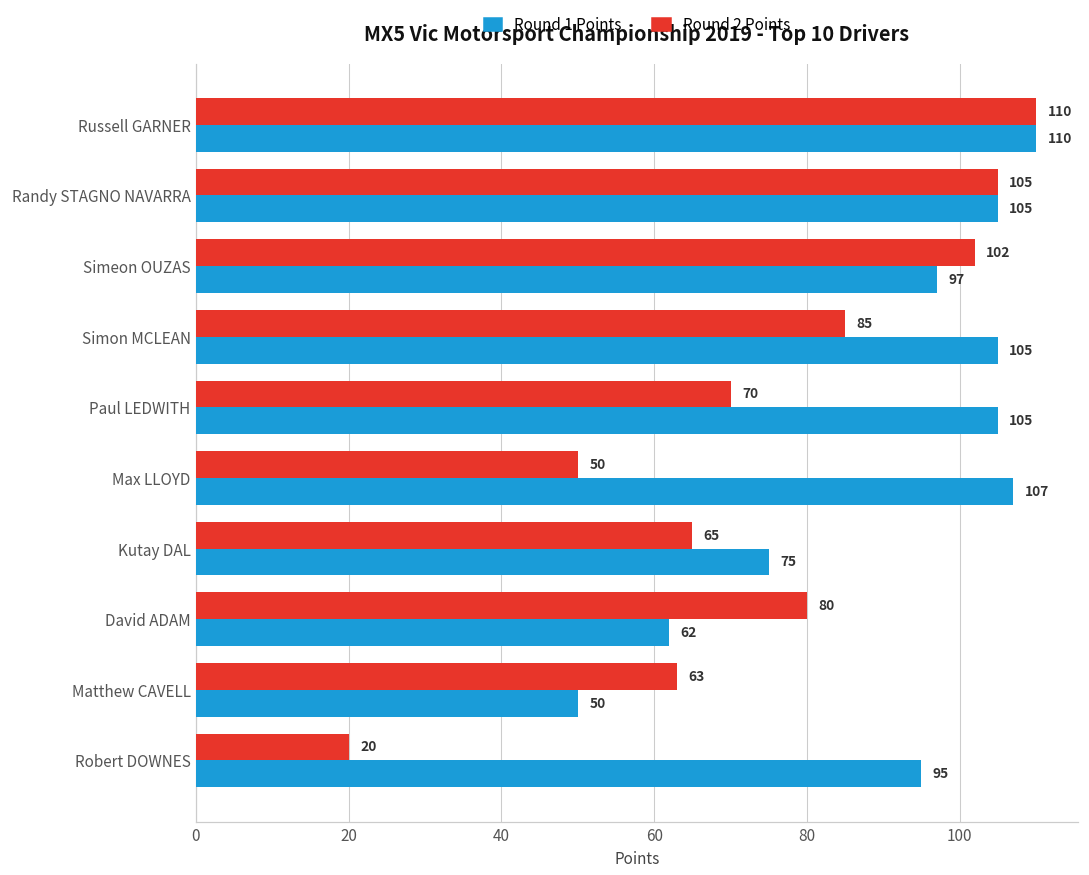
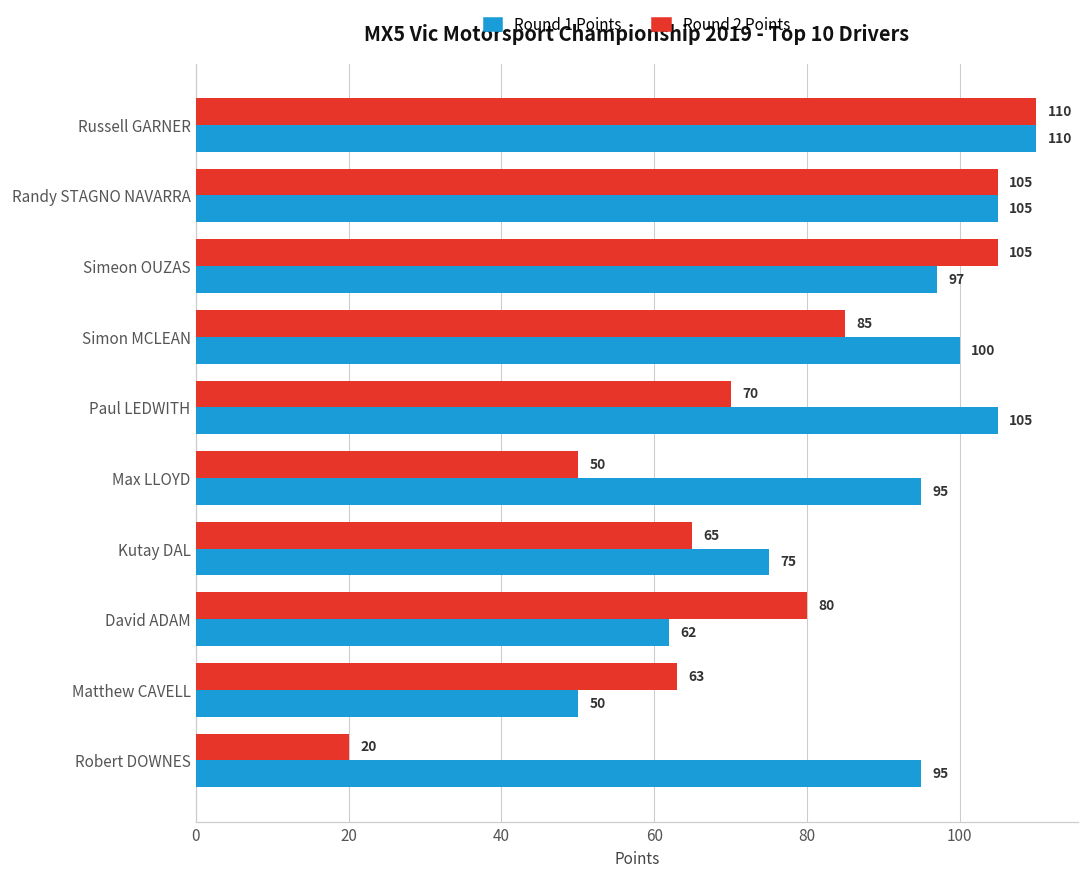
  {
    "Round 1 Points": {
      "Russell GARNER": 110,
      "Randy STAGNO NAVARRA": 105,
      "Simeon OUZAS": 97,
-     "Simon MCLEAN": 105,
+     "Simon MCLEAN": 100,
      "Paul LEDWITH": 105,
-     "Max LLOYD": 107,
+     "Max LLOYD": 95,
      "Kutay DAL": 75,
      "David ADAM": 62,
      "Matthew CAVELL": 50,
      "Robert DOWNES": 95
    },
    "Round 2 Points": {
      "Russell GARNER": 110,
      "Randy STAGNO NAVARRA": 105,
-     "Simeon OUZAS": 102,
+     "Simeon OUZAS": 105,
      "Simon MCLEAN": 85,
      "Paul LEDWITH": 70,
      "Max LLOYD": 50,
      "Kutay DAL": 65,
      "David ADAM": 80,
      "Matthew CAVELL": 63,
      "Robert DOWNES": 20
    }
  }
